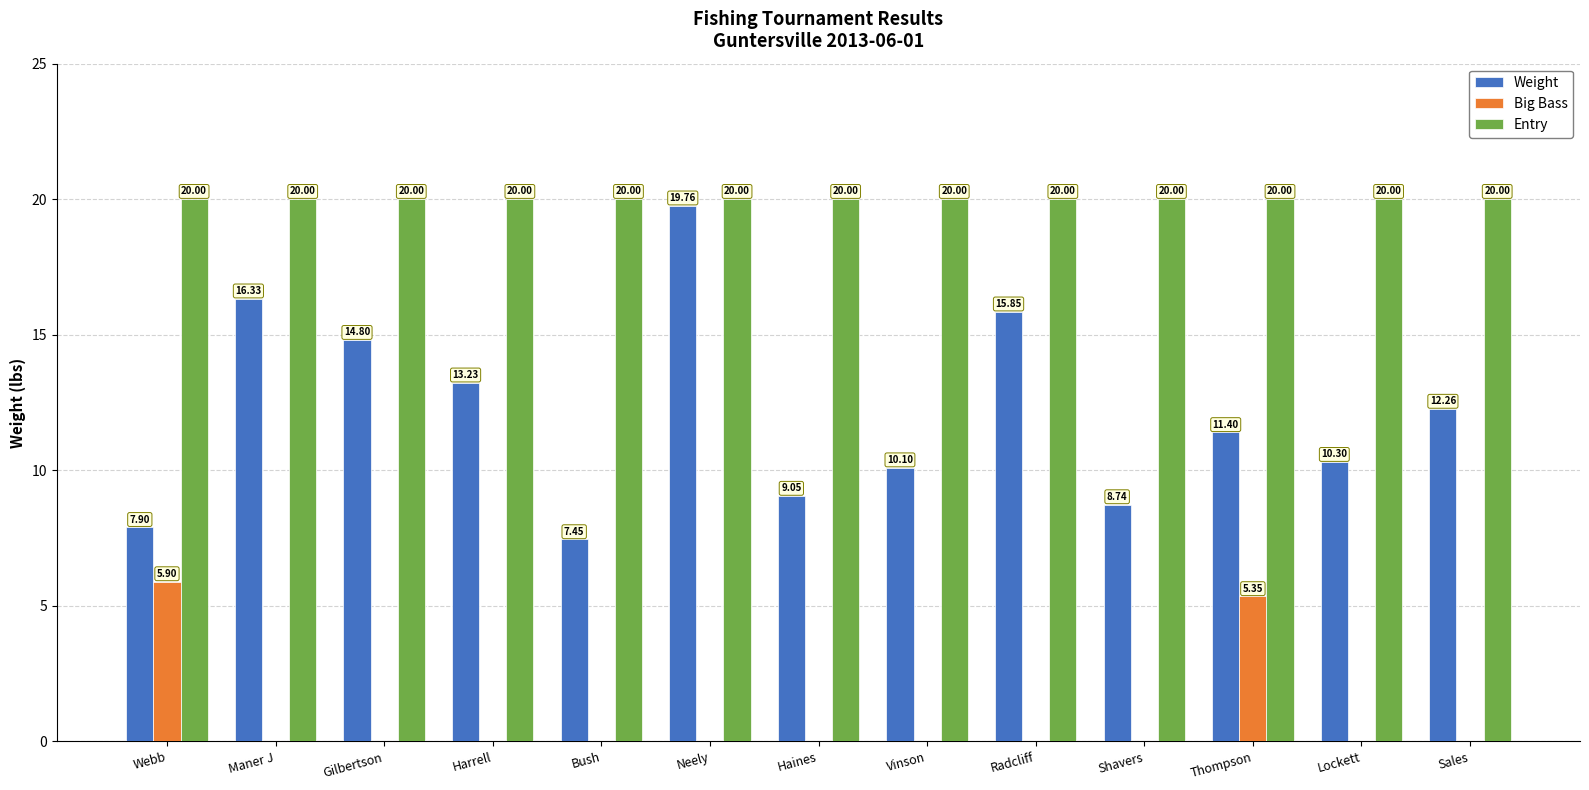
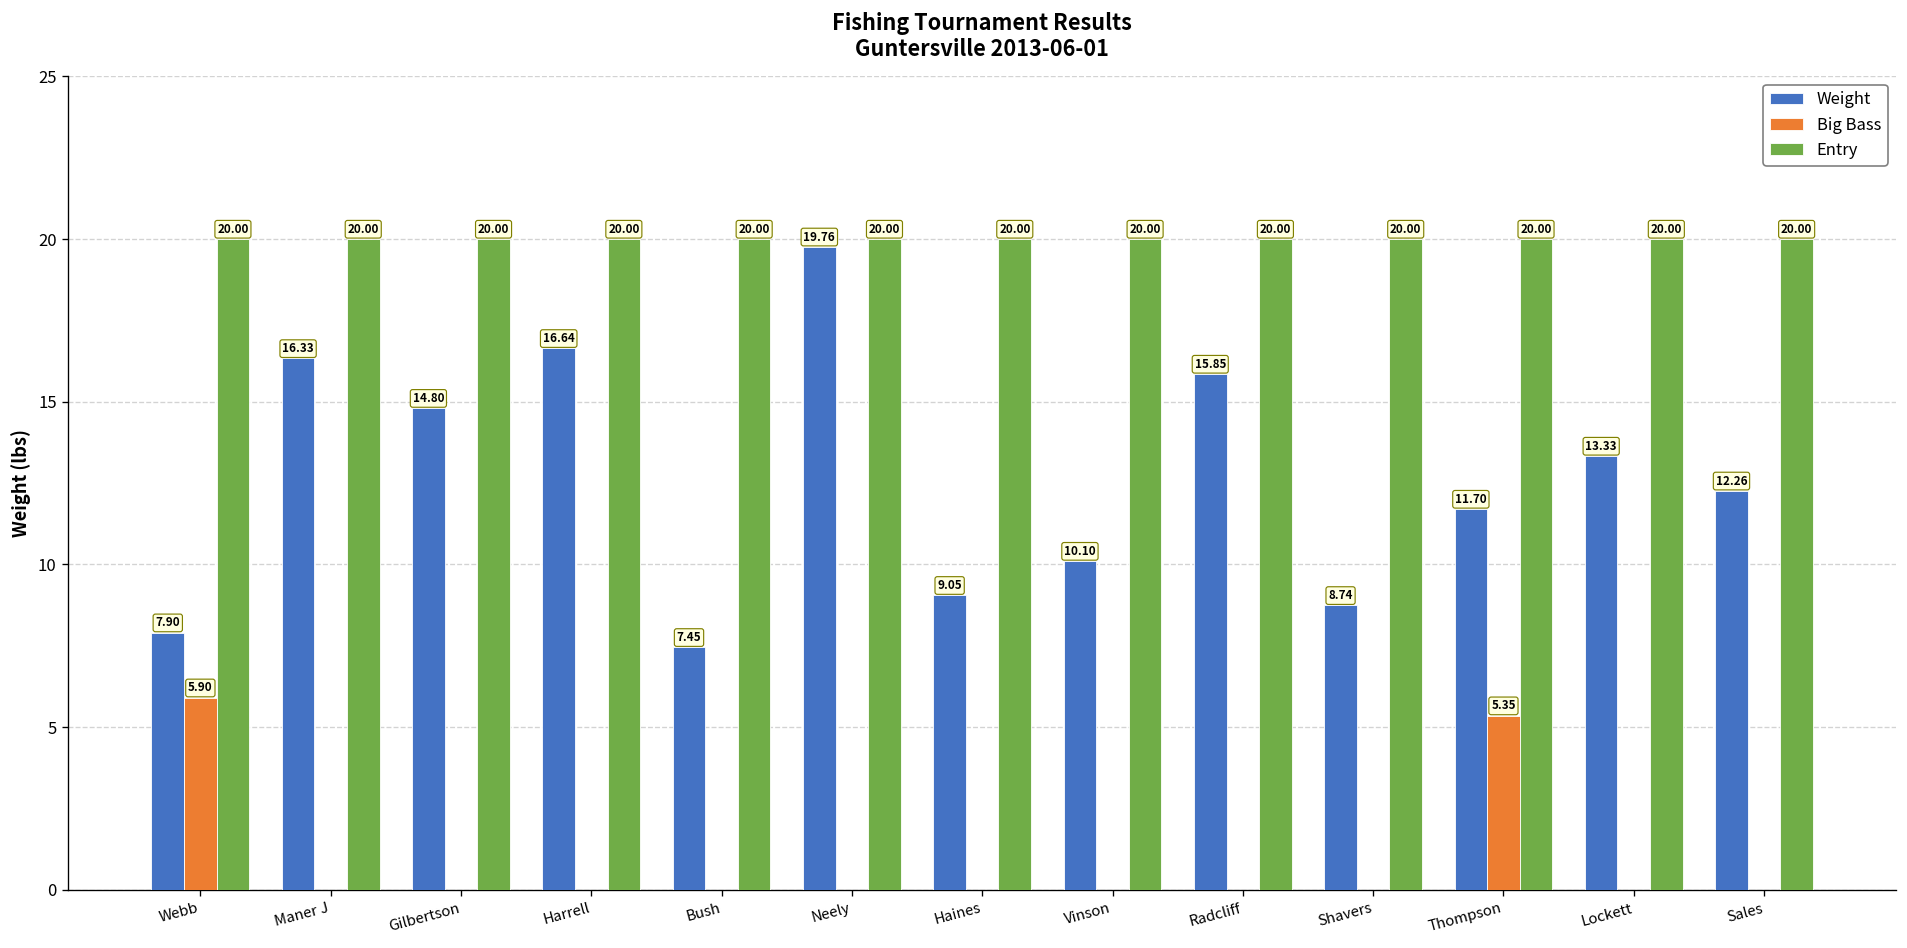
  {
    "Weight": {
-     "Harrell": 13.23,
-     "Thompson": 11.40,
-     "Lockett": 10.30
+     "Harrell": 16.64,
+     "Thompson": 11.70,
+     "Lockett": 13.33
    },
    "Big Bass": {
      "Maner J": 0.0,
      "Gilbertson": 0.0,
      "Harrell": 0.0,
      "Bush": 0.0,
      "Neely": 0.0,
      "Haines": 0.0,
      "Vinson": 0.0,
      "Radcliff": 0.0,
      "Shavers": 0.0,
      "Lockett": 0.0,
      "Sales": 0.0
    }
  }
